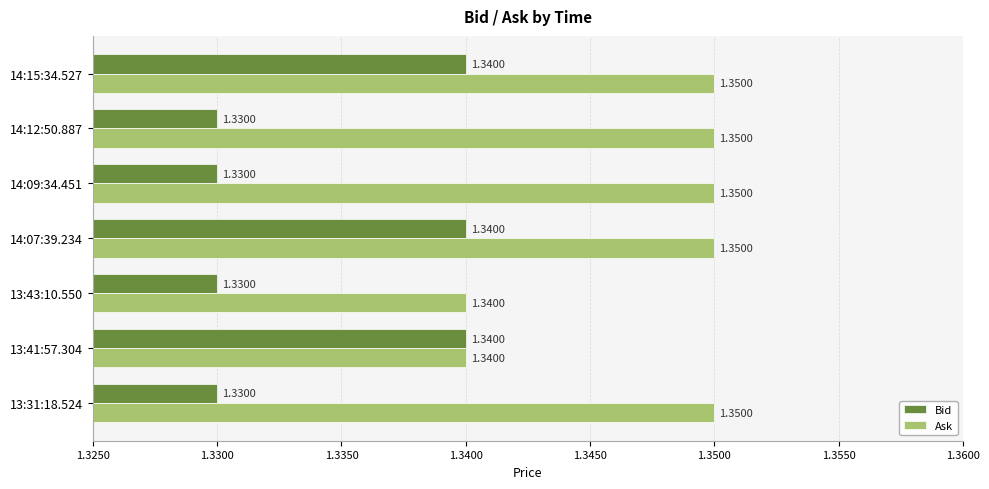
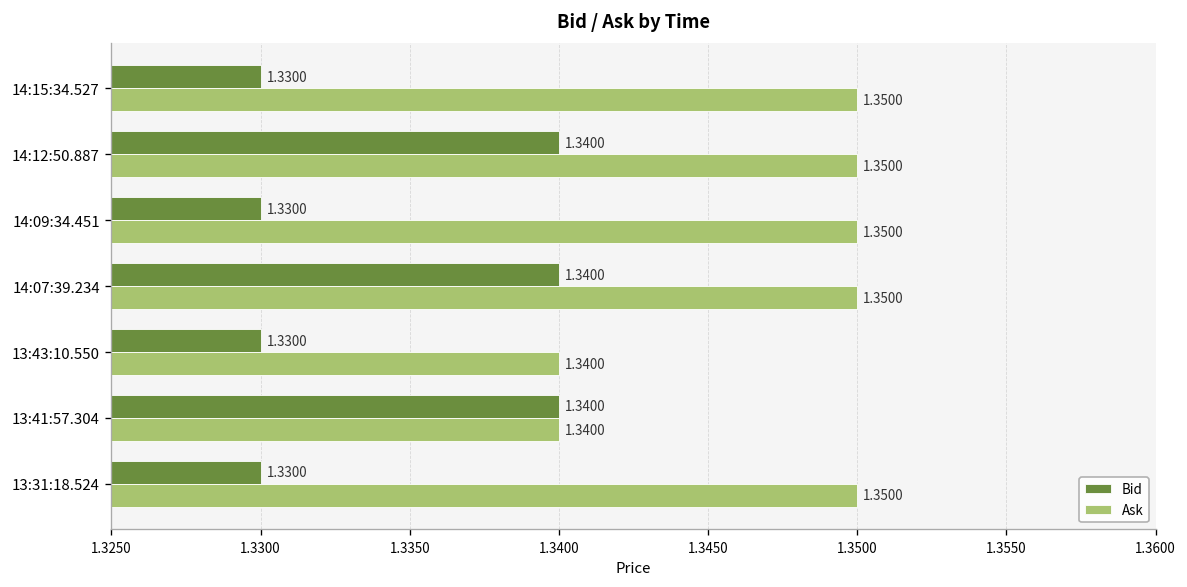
  {
    "Bid": {
-     "14:15:34.527": 1.3400,
-     "14:12:50.887": 1.3300,
+     "14:15:34.527": 1.3300,
+     "14:12:50.887": 1.3400,
      "14:09:34.451": 1.3300,
      "14:07:39.234": 1.3400,
      "13:43:10.550": 1.3300,
      "13:41:57.304": 1.3400,
      "13:31:18.524": 1.3300
    },
    "Ask": {
      "14:15:34.527": 1.3500,
      "14:12:50.887": 1.3500,
      "14:09:34.451": 1.3500,
      "14:07:39.234": 1.3500,
      "13:43:10.550": 1.3400,
      "13:41:57.304": 1.3400,
      "13:31:18.524": 1.3500
    }
  }
